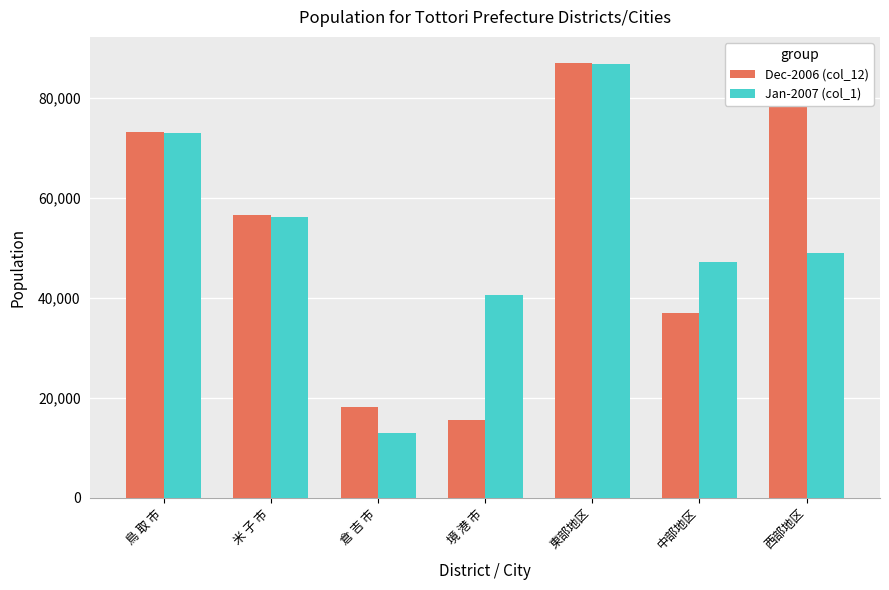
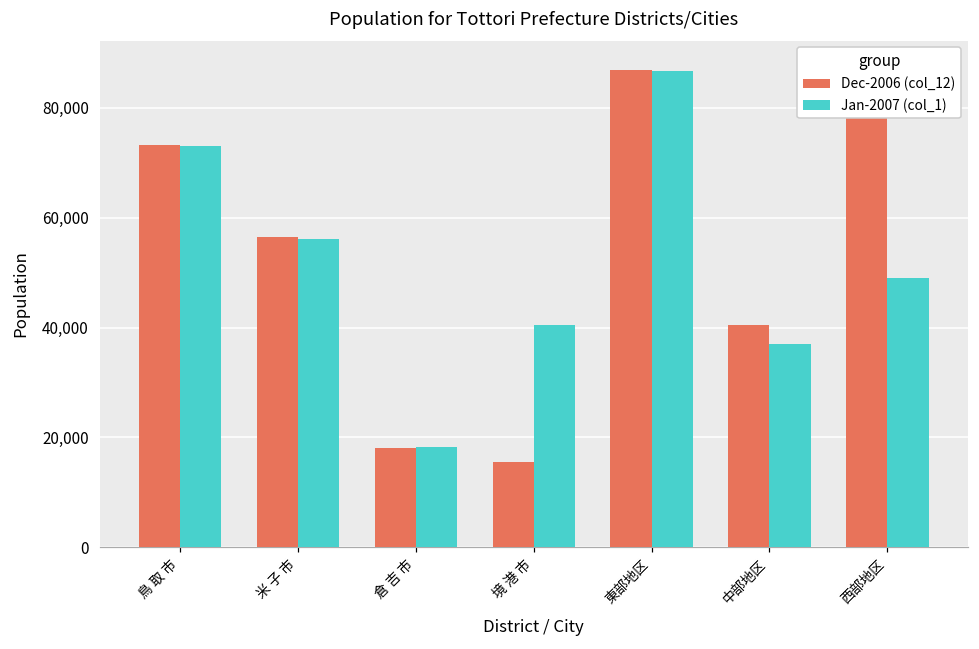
  {
    "Dec-2006 (col_12)": {
      "鳥 取 市": "73,000",
      "米 子 市": "57,000",
      "倉 吉 市": "18,000",
      "境 港 市": "16,000",
      "東部地区": "87,000",
-     "中部地区": "37,000"
+     "中部地区": "40,000"
    },
    "Jan-2007 (col_1)": {
      "鳥 取 市": "73,000",
      "米 子 市": "56,000",
-     "倉 吉 市": "13,000",
+     "倉 吉 市": "18,000",
      "境 港 市": "40,000",
      "東部地区": "87,000",
-     "中部地区": "47,000",
+     "中部地区": "37,000",
      "西部地区": "49,000"
    }
  }
